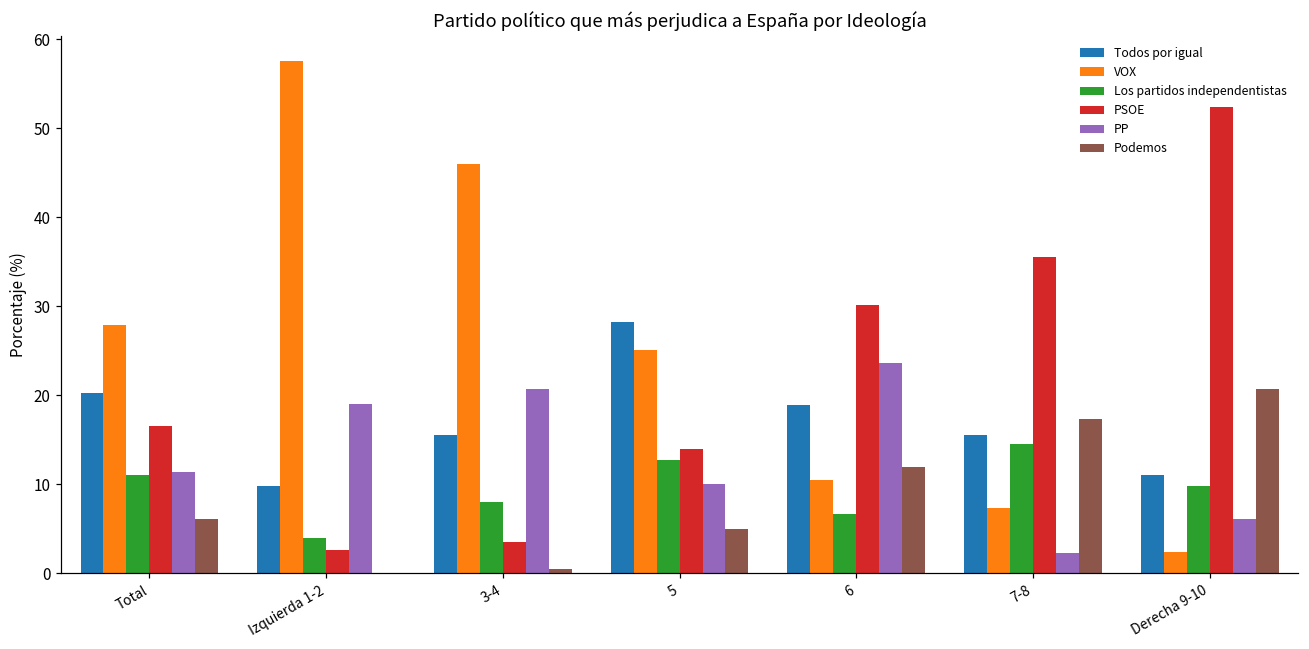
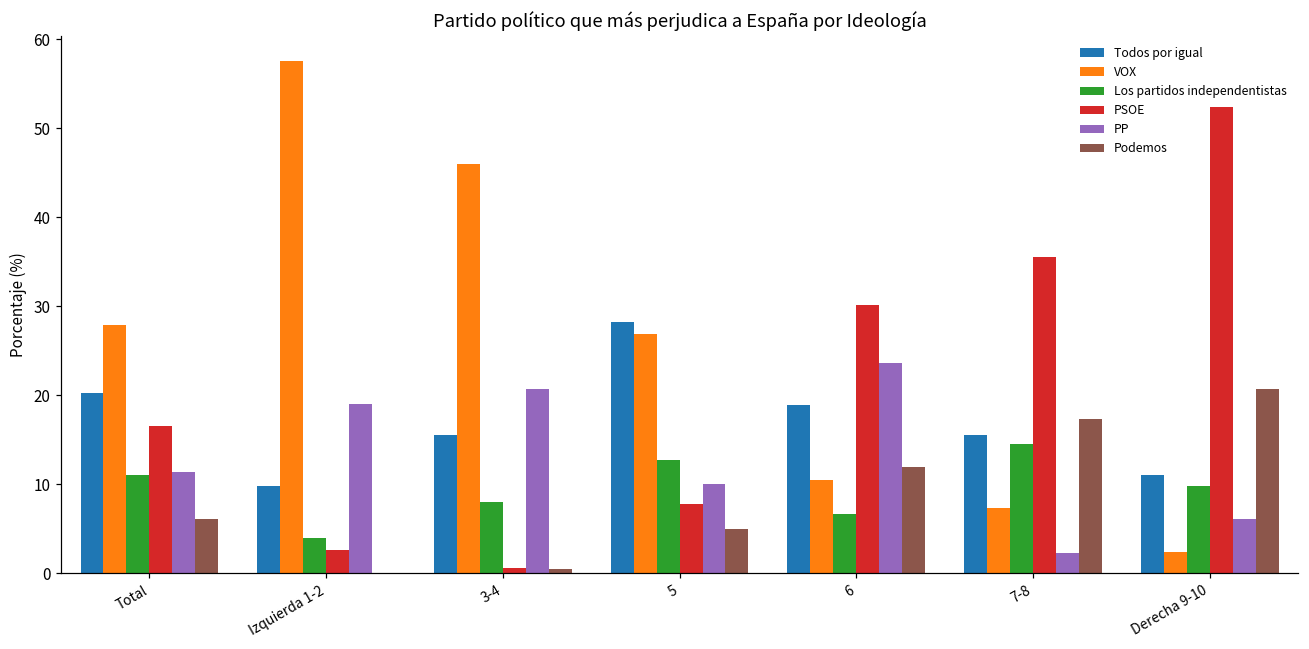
  {
    "Todos por igual": {
      "Total": 20,
      "Izquierda 1-2": 10,
      "3-4": 16,
      "5": 28,
      "6": 19,
      "7-8": 16,
      "Derecha 9-10": 11
    },
    "VOX": {
      "Total": 28,
      "Izquierda 1-2": 58,
      "3-4": 46,
-     "5": 25,
+     "5": 27,
      "6": 11,
      "7-8": 7,
      "Derecha 9-10": 2
    },
    "Los partidos independentistas": {
      "Total": 11,
      "Izquierda 1-2": 4,
      "3-4": 8,
      "5": 13,
      "6": 7,
      "7-8": 15,
      "Derecha 9-10": 10
    },
    "PSOE": {
      "Total": 17,
      "Izquierda 1-2": 3,
-     "3-4": 4,
-     "5": 14,
+     "3-4": 1,
+     "5": 8,
      "6": 30,
      "7-8": 36,
      "Derecha 9-10": 52
    },
    "PP": {
      "Total": 11,
      "Izquierda 1-2": 19,
      "3-4": 21,
      "5": 10,
      "6": 24,
      "7-8": 2,
      "Derecha 9-10": 6
    },
    "Podemos": {
      "Total": 6,
      "Izquierda 1-2": 0,
      "3-4": 1,
      "5": 5,
      "6": 12,
      "7-8": 17,
      "Derecha 9-10": 21
    }
  }
